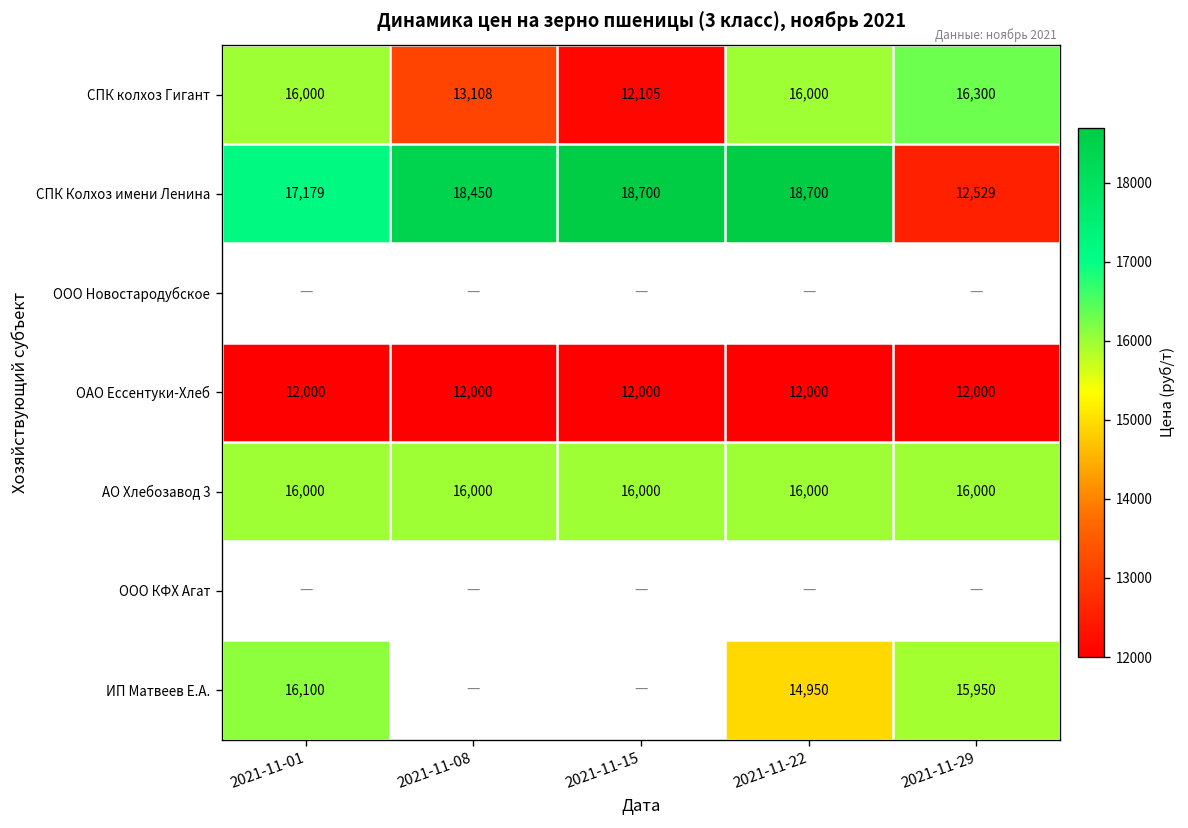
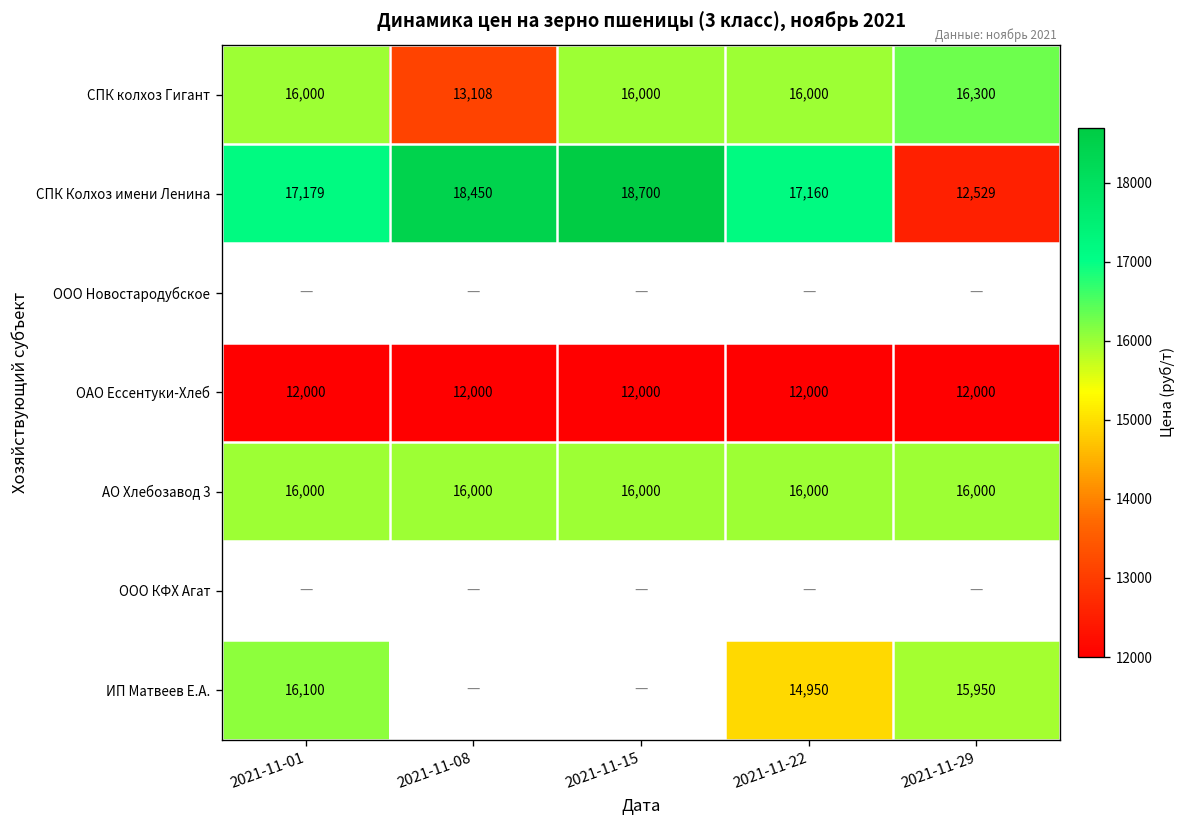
  {
    "СПК колхоз Гигант": {
      "2021-11-01": "16,000",
      "2021-11-08": "13,108",
-     "2021-11-15": "12,105",
+     "2021-11-15": "16,000",
      "2021-11-22": "16,000",
      "2021-11-29": "16,300"
    },
    "СПК Колхоз имени Ленина": {
      "2021-11-01": "17,179",
      "2021-11-08": "18,450",
      "2021-11-15": "18,700",
-     "2021-11-22": "18,700",
+     "2021-11-22": "17,160",
      "2021-11-29": "12,529"
    },
    "ОАО Ессентуки-Хлеб": {
      "2021-11-01": "12,000",
      "2021-11-08": "12,000",
      "2021-11-15": "12,000",
      "2021-11-22": "12,000",
      "2021-11-29": "12,000"
    },
    "АО Хлебозавод 3": {
      "2021-11-01": "16,000",
      "2021-11-08": "16,000",
      "2021-11-15": "16,000",
      "2021-11-22": "16,000",
      "2021-11-29": "16,000"
    },
    "ИП Матвеев Е.А.": {
      "2021-11-01": "16,100",
      "2021-11-22": "14,950",
      "2021-11-29": "15,950"
    }
  }
